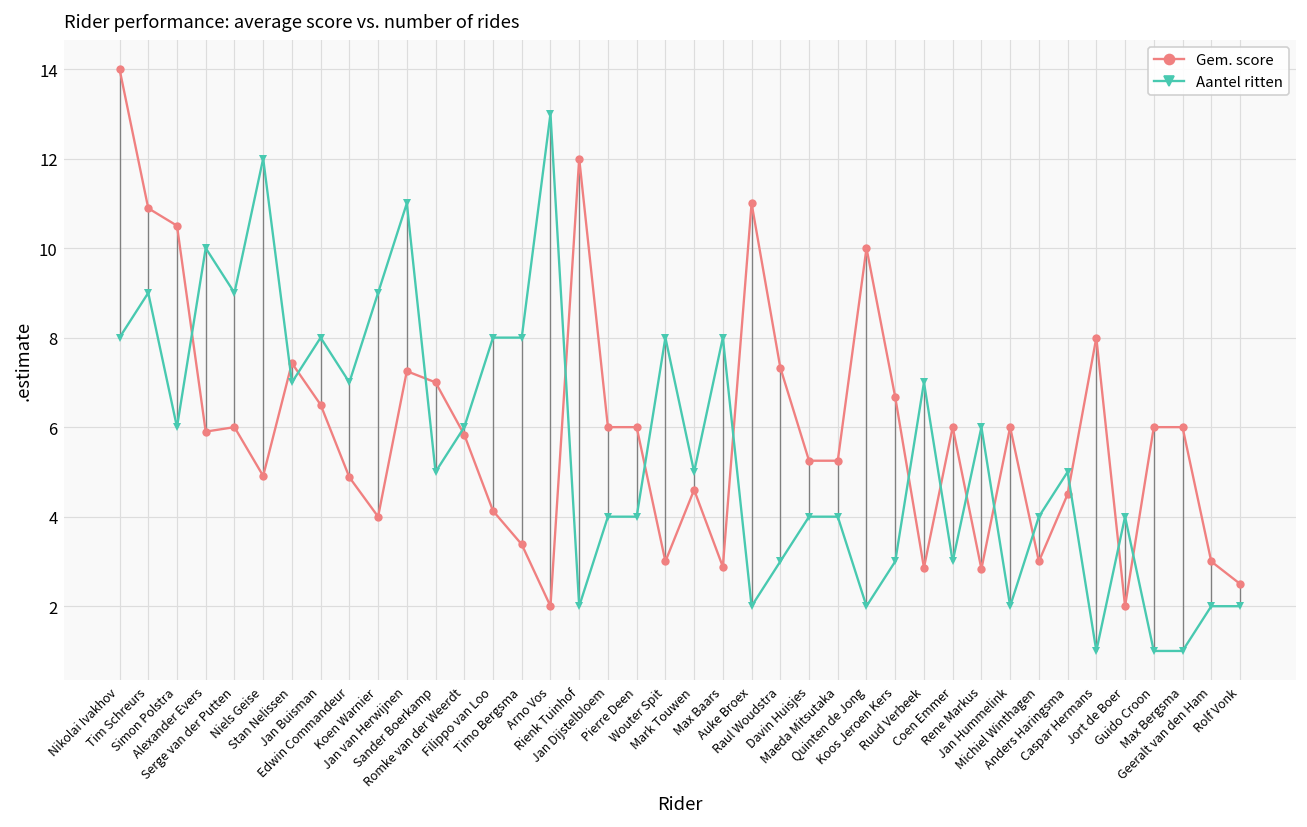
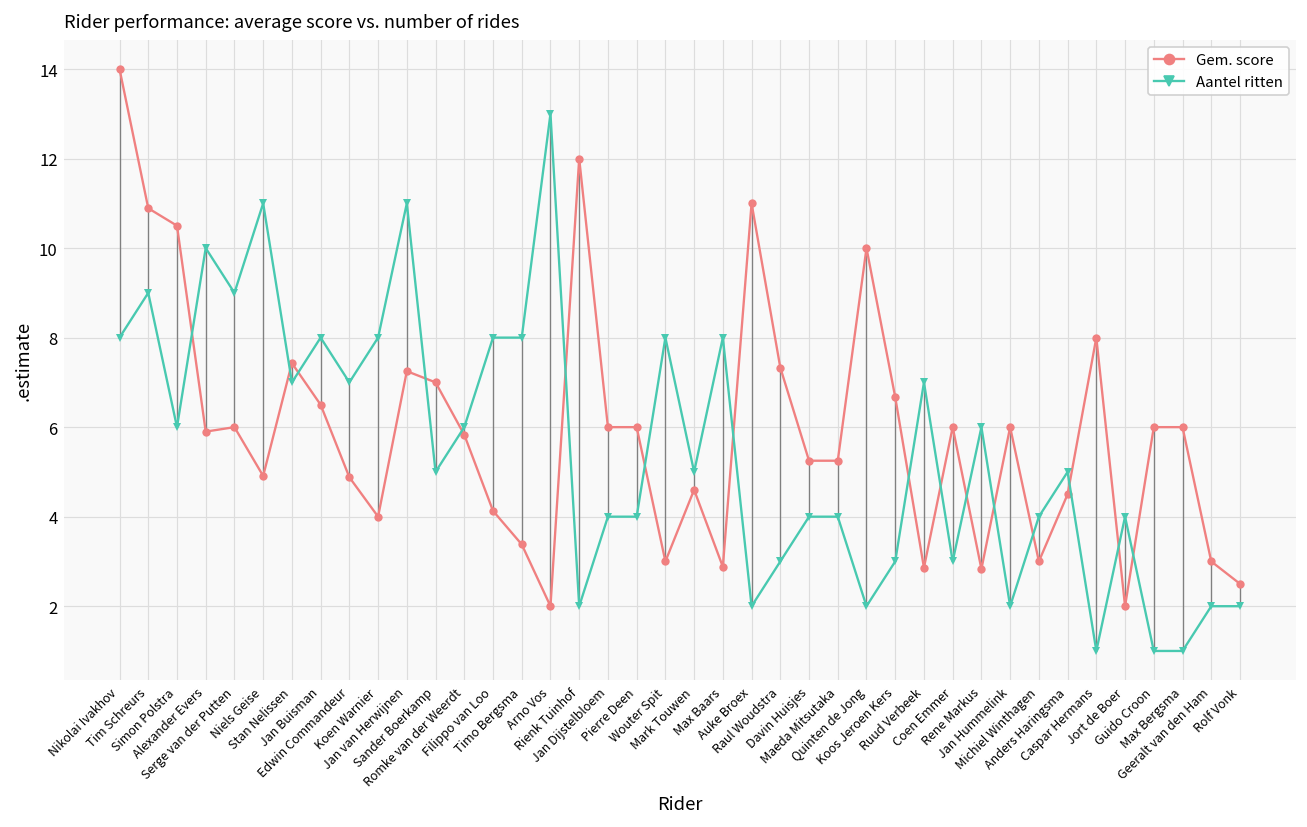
  {
    "Aantel ritten": {
-     "Niels Geise": 12,
-     "Koen Warnier": 9
+     "Niels Geise": 11,
+     "Koen Warnier": 8
    }
  }
